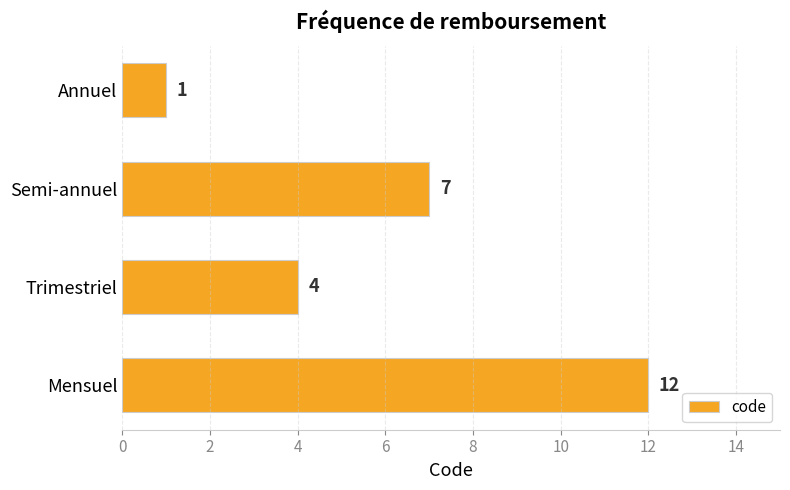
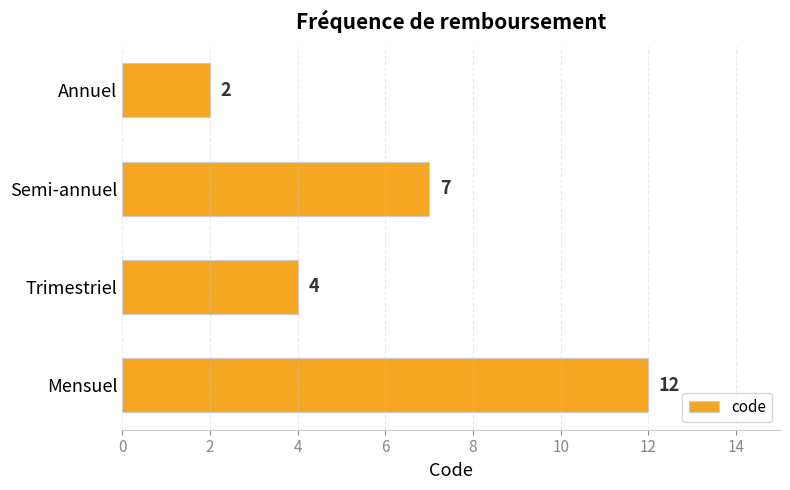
  {
-   "Annuel": 1,
+   "Annuel": 2,
    "Semi-annuel": 7,
    "Trimestriel": 4,
    "Mensuel": 12
  }
